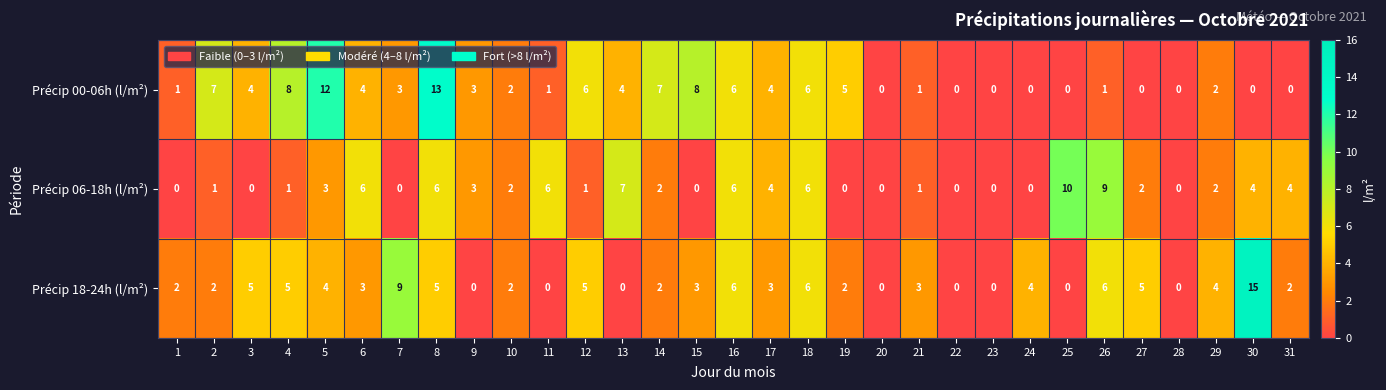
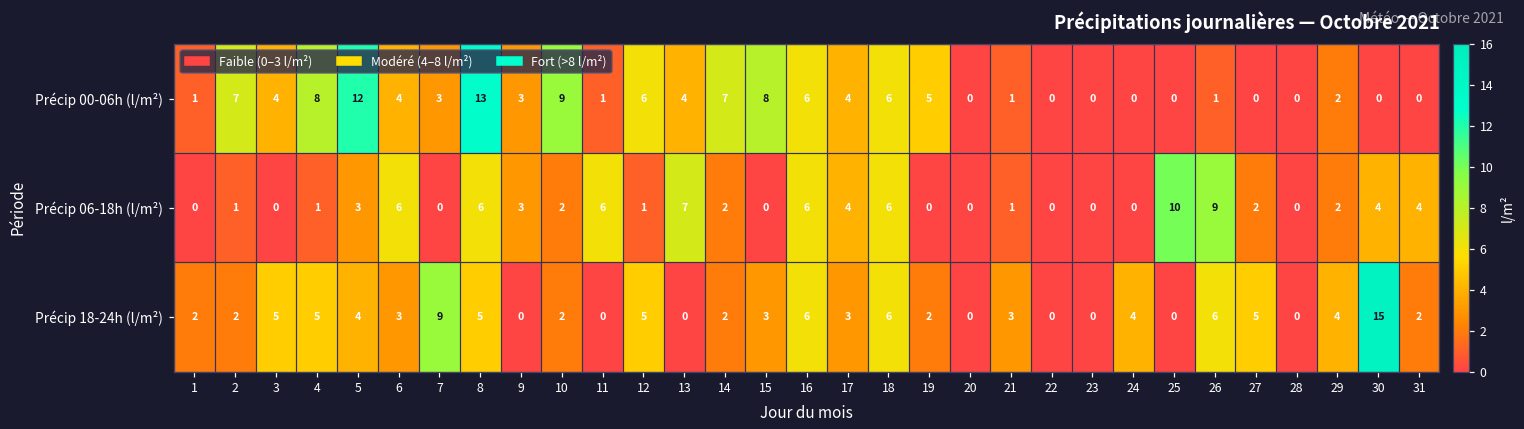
  {
    "Précip 00-06h (l/m²)": {
      "1": 1,
      "2": 7,
      "3": 4,
      "4": 8,
      "5": 12,
      "6": 4,
      "7": 3,
      "8": 13,
      "9": 3,
-     "10": 2,
+     "10": 9,
      "11": 1,
      "12": 6,
      "13": 4,
      "14": 7,
      "15": 8,
      "16": 6,
      "17": 4,
      "18": 6,
      "19": 5,
      "20": 0,
      "21": 1,
      "22": 0,
      "23": 0,
      "24": 0,
      "25": 0,
      "26": 1,
      "27": 0,
      "28": 0,
      "29": 2,
      "30": 0,
      "31": 0
    },
    "Précip 06-18h (l/m²)": {
      "1": 0,
      "2": 1,
      "3": 0,
      "4": 1,
      "5": 3,
      "6": 6,
      "7": 0,
      "8": 6,
      "9": 3,
      "10": 2,
      "11": 6,
      "12": 1,
      "13": 7,
      "14": 2,
      "15": 0,
      "16": 6,
      "17": 4,
      "18": 6,
      "19": 0,
      "20": 0,
      "21": 1,
      "22": 0,
      "23": 0,
      "24": 0,
      "25": 10,
      "26": 9,
      "27": 2,
      "28": 0,
      "29": 2,
      "30": 4,
      "31": 4
    },
    "Précip 18-24h (l/m²)": {
      "1": 2,
      "2": 2,
      "3": 5,
      "4": 5,
      "5": 4,
      "6": 3,
      "7": 9,
      "8": 5,
      "9": 0,
      "10": 2,
      "11": 0,
      "12": 5,
      "13": 0,
      "14": 2,
      "15": 3,
      "16": 6,
      "17": 3,
      "18": 6,
      "19": 2,
      "20": 0,
      "21": 3,
      "22": 0,
      "23": 0,
      "24": 4,
      "25": 0,
      "26": 6,
      "27": 5,
      "28": 0,
      "29": 4,
      "30": 15,
      "31": 2
    }
  }
